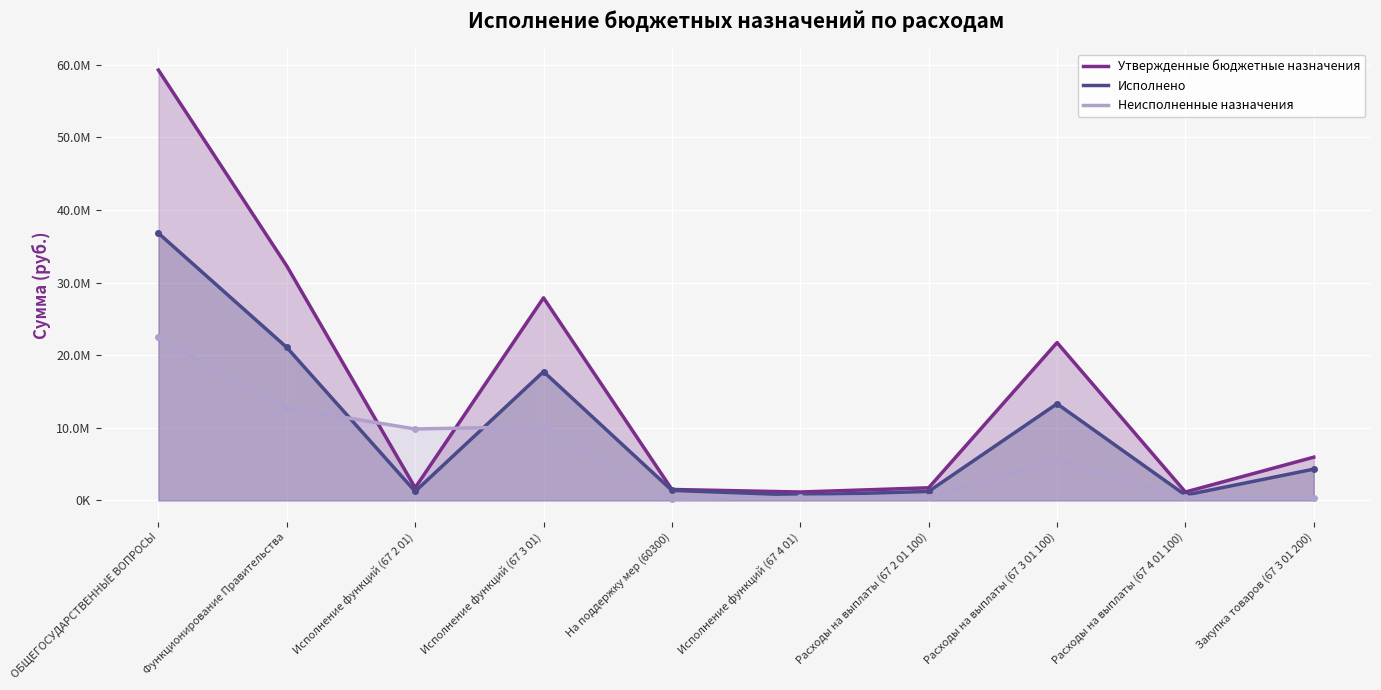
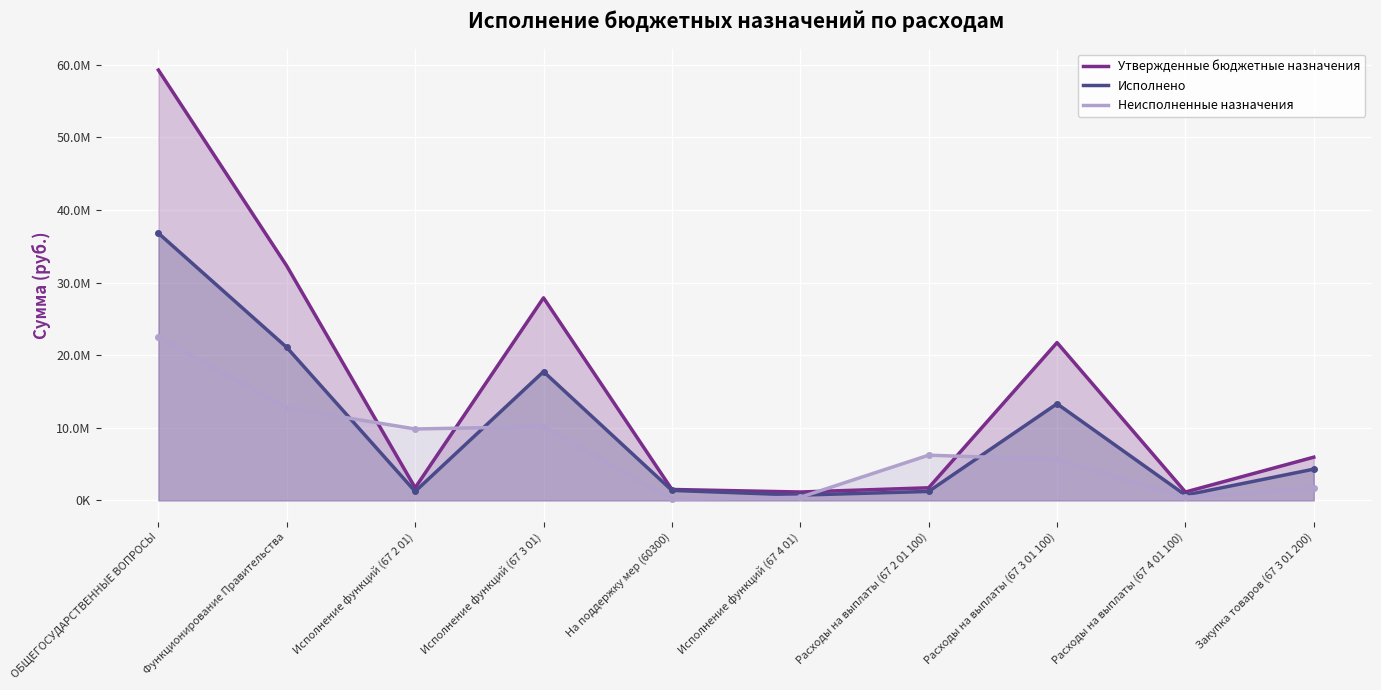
  {
    "Неисполненные назначения": {
      "ОБЩЕГОСУДАРСТВЕННЫЕ ВОПРОСЫ": 22000000,
      "Функционирование Правительства": 13000000,
      "Исполнение функций (67 2 01)": 10000000,
      "Исполнение функций (67 3 01)": 10000000,
      "На поддержку мер (60300)": 0,
-     "Расходы на выплаты (67 2 01 100)": 1000000,
+     "Расходы на выплаты (67 2 01 100)": 6000000,
      "Расходы на выплаты (67 3 01 100)": 6000000,
-     "Закупка товаров (67 3 01 200)": 0
+     "Закупка товаров (67 3 01 200)": 2000000
    }
  }
